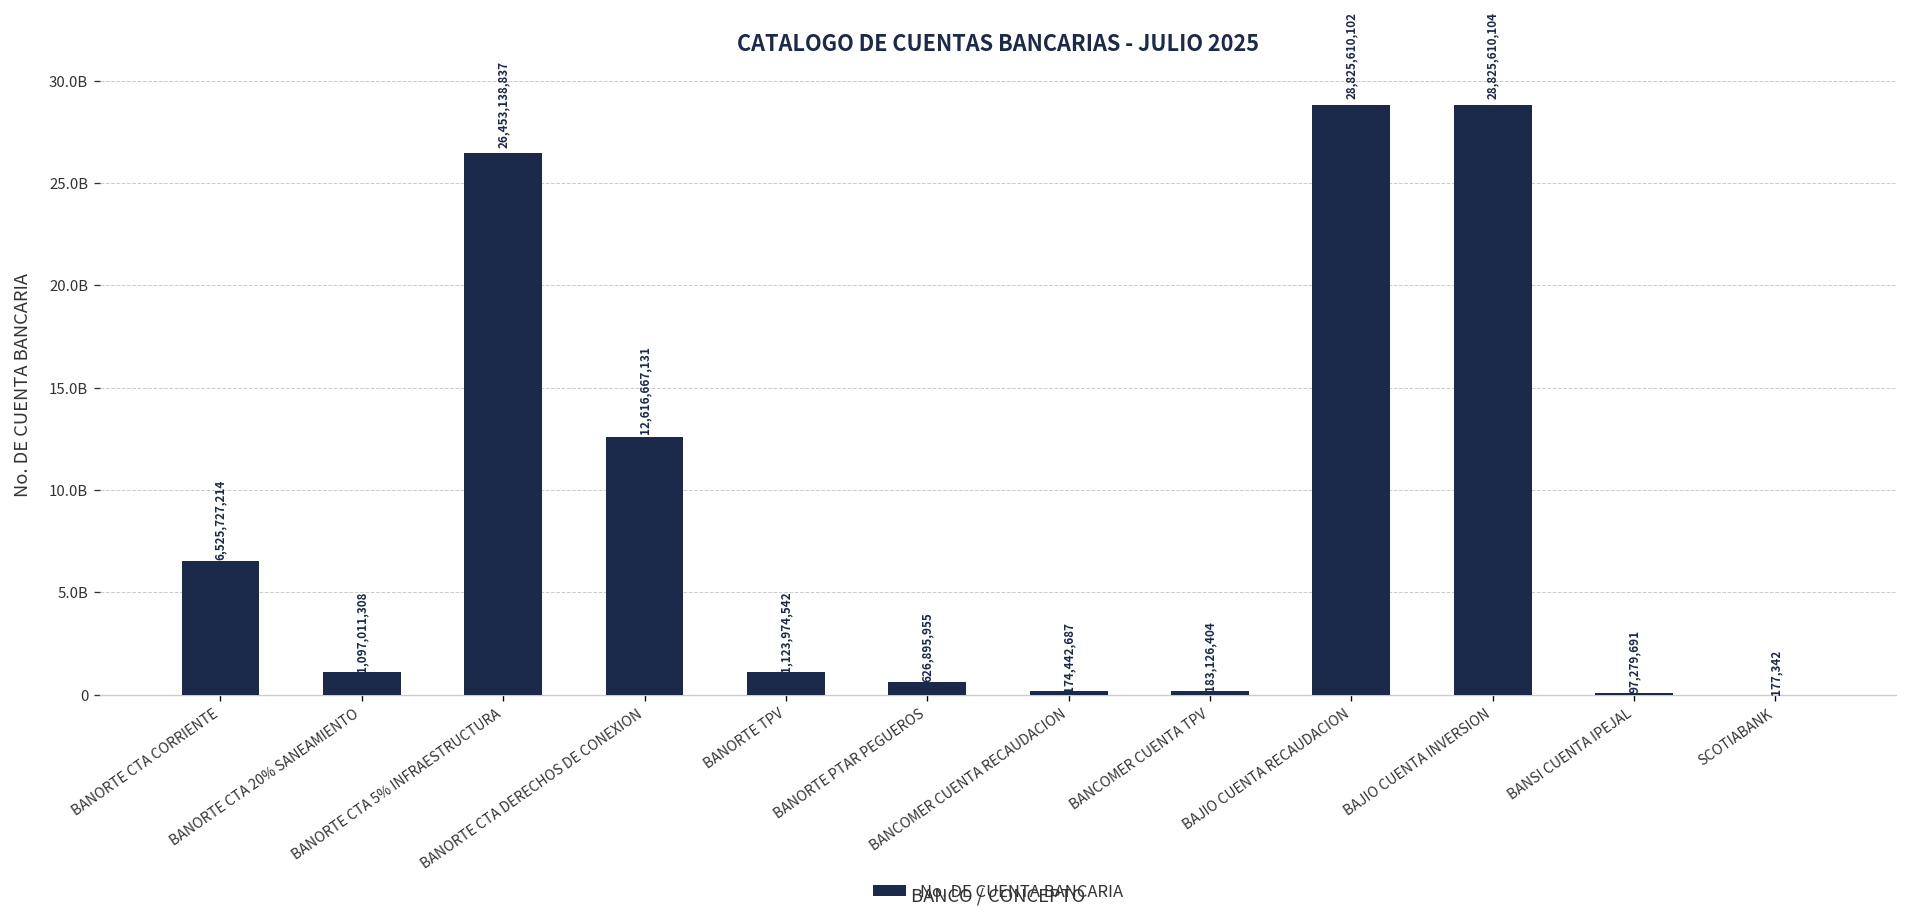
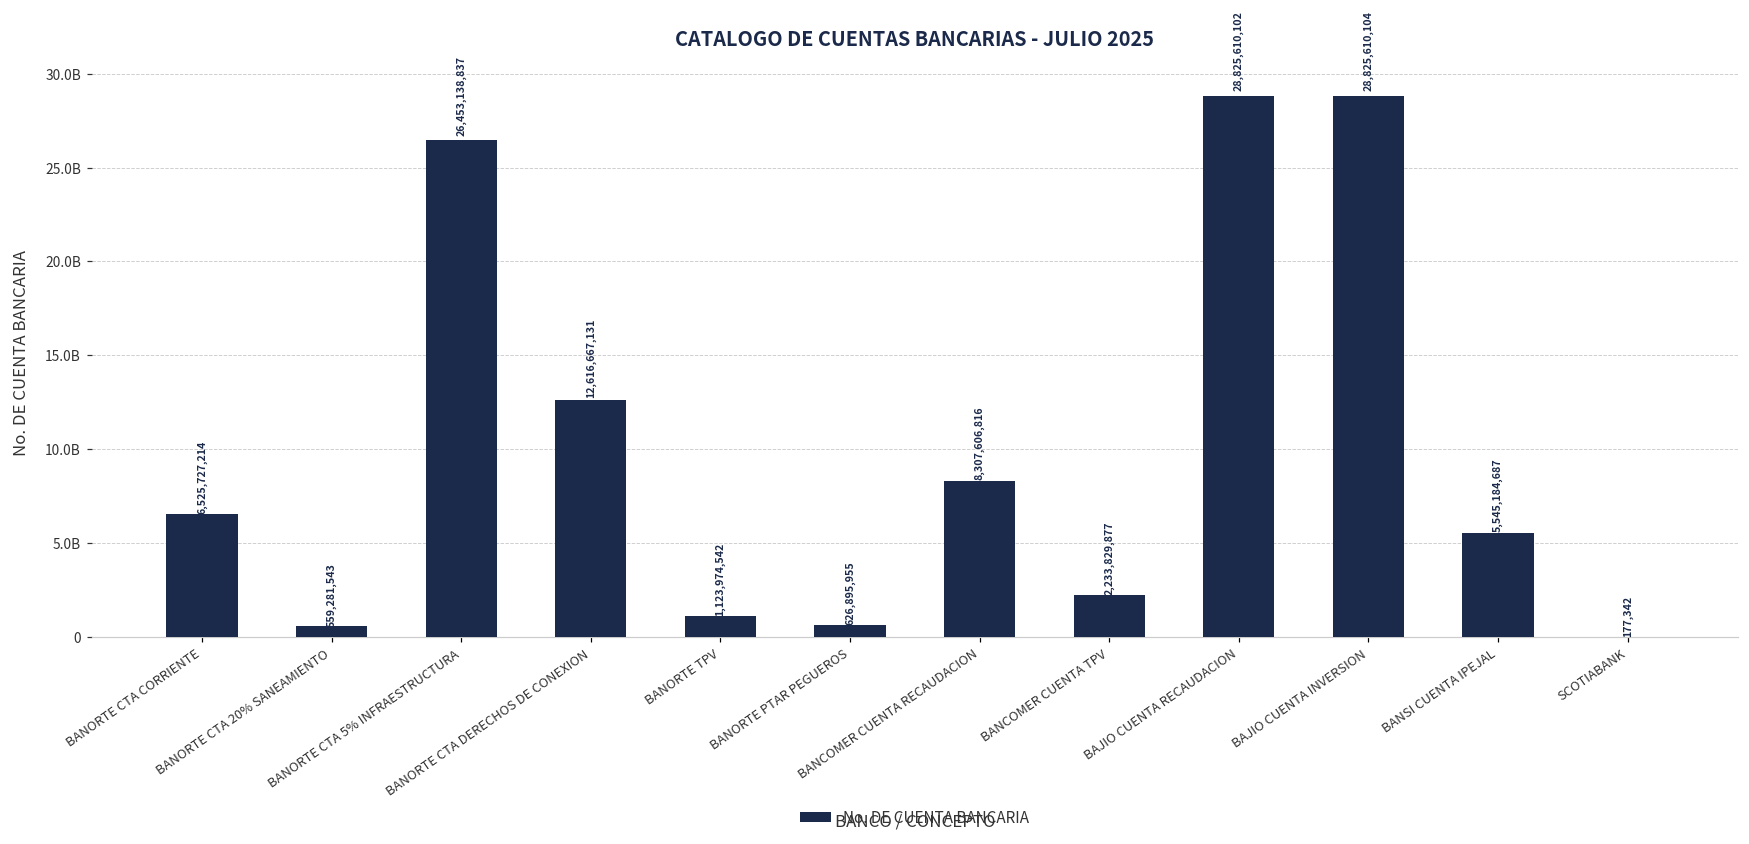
  {
    "BANORTE CTA CORRIENTE": "6,525,727,214",
-   "BANORTE CTA 20% SANEAMIENTO": "1,097,011,308",
+   "BANORTE CTA 20% SANEAMIENTO": "559,281,543",
    "BANORTE CTA 5% INFRAESTRUCTURA": "26,453,138,837",
    "BANORTE CTA DERECHOS DE CONEXION": "12,616,667,131",
    "BANORTE TPV": "1,123,974,542",
    "BANORTE PTAR PEGUEROS": "626,895,955",
-   "BANCOMER CUENTA RECAUDACION": "174,442,687",
-   "BANCOMER CUENTA TPV": "183,126,404",
+   "BANCOMER CUENTA RECAUDACION": "8,307,606,816",
+   "BANCOMER CUENTA TPV": "2,233,829,877",
    "BAJIO CUENTA RECAUDACION": "28,825,610,102",
    "BAJIO CUENTA INVERSION": "28,825,610,104",
-   "BANSI CUENTA IPEJAL": "97,279,691",
+   "BANSI CUENTA IPEJAL": "5,545,184,687",
    "SCOTIABANK": "177,342"
  }
